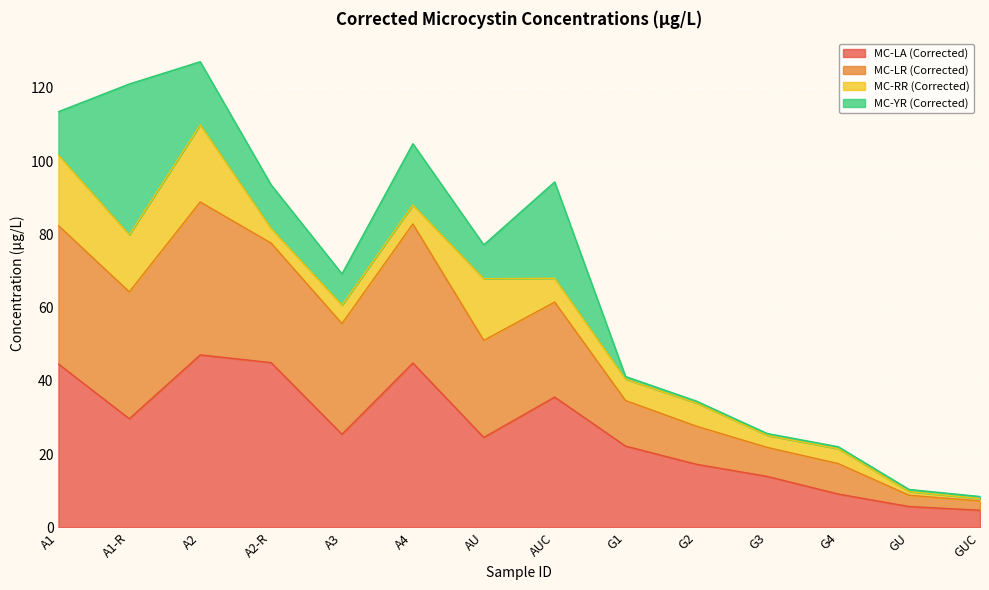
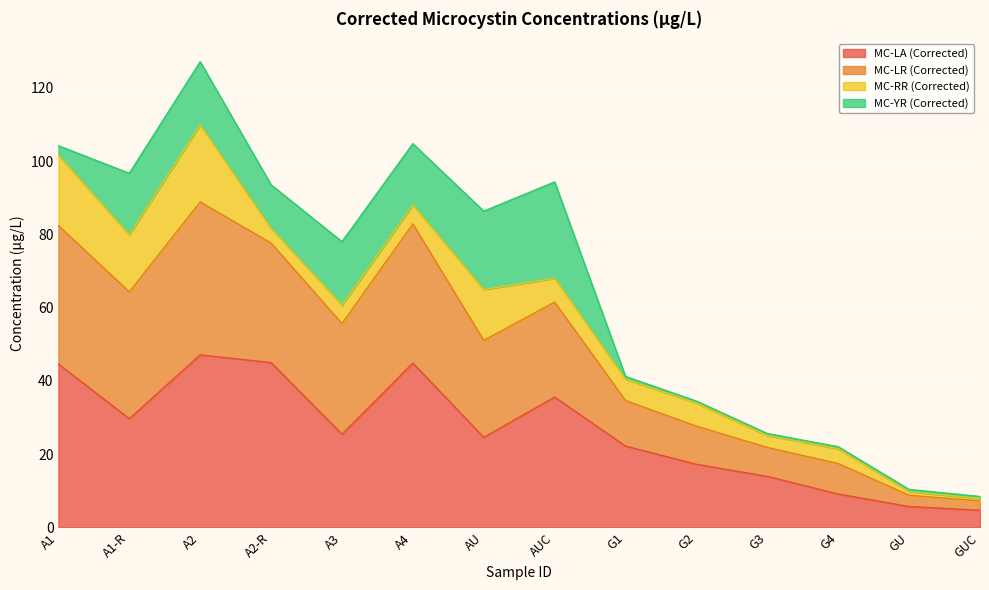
  {
    "MC-RR (Corrected)": {
      "A1": 19,
      "A1-R": 16,
      "A2": 21,
      "A2-R": 4,
      "A3": 5,
      "A4": 5,
-     "AU": 17,
+     "AU": 14,
      "AUC": 7,
      "G1": 6
    },
    "MC-YR (Corrected)": {
-     "A1": 12,
-     "A1-R": 41,
+     "A1": 3,
+     "A1-R": 17,
      "A2": 17,
      "A2-R": 12,
-     "A3": 9,
+     "A3": 17,
      "A4": 17,
-     "AU": 9,
+     "AU": 21,
      "AUC": 26,
      "G1": 1
    }
  }
